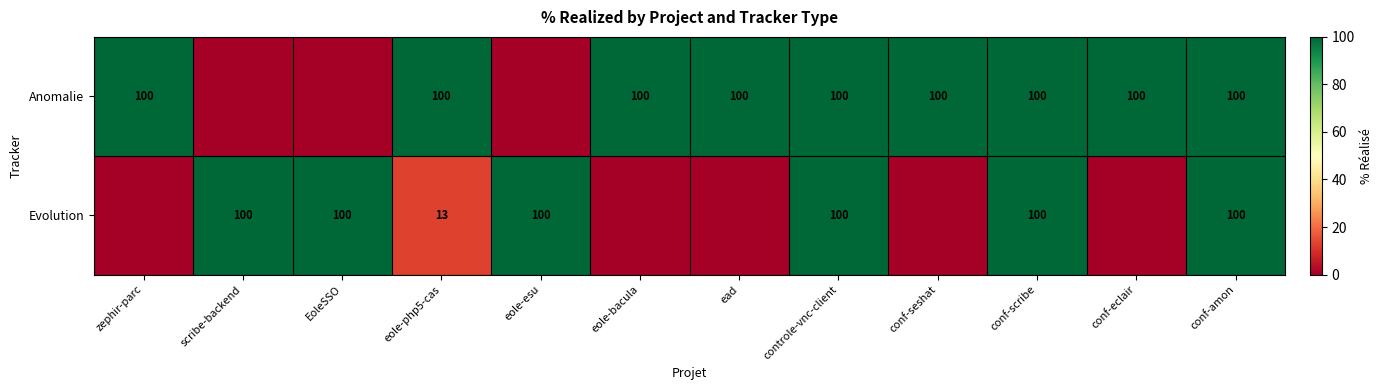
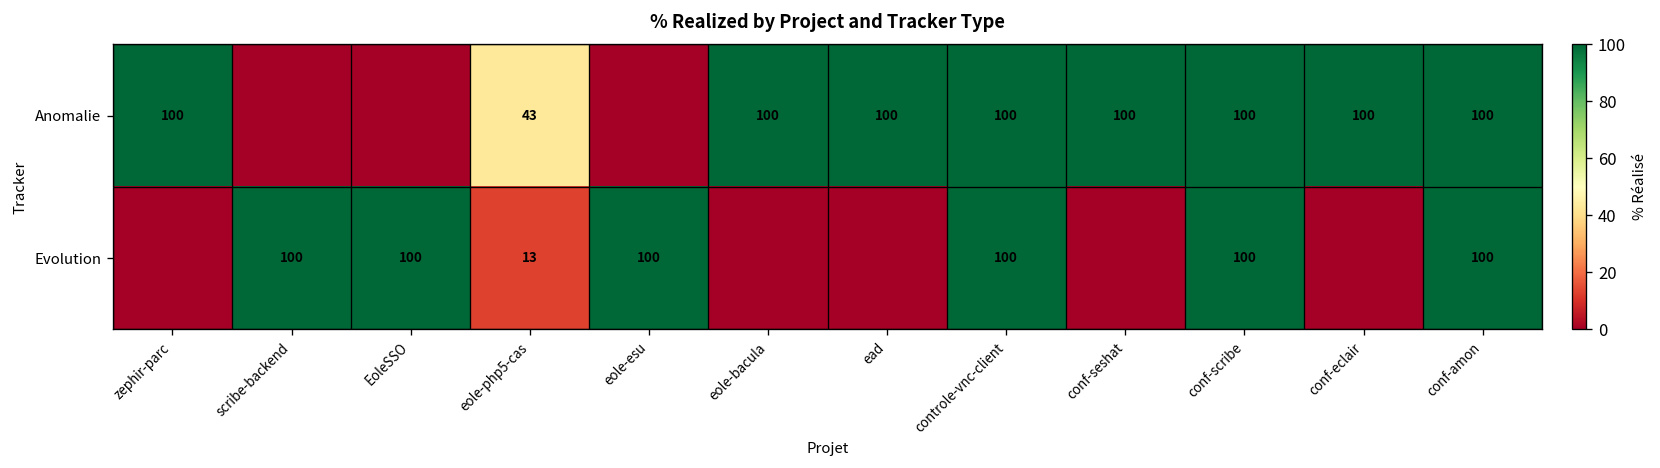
  {
    "Anomalie": {
      "zephir-parc": 100,
-     "eole-php5-cas": 100,
+     "eole-php5-cas": 43,
      "eole-bacula": 100,
      "ead": 100,
      "controle-vnc-client": 100,
      "conf-seshat": 100,
      "conf-scribe": 100,
      "conf-eclair": 100,
      "conf-amon": 100
    },
    "Evolution": {
      "scribe-backend": 100,
      "EoleSSO": 100,
      "eole-php5-cas": 13,
      "eole-esu": 100,
      "controle-vnc-client": 100,
      "conf-scribe": 100,
      "conf-amon": 100
    }
  }
